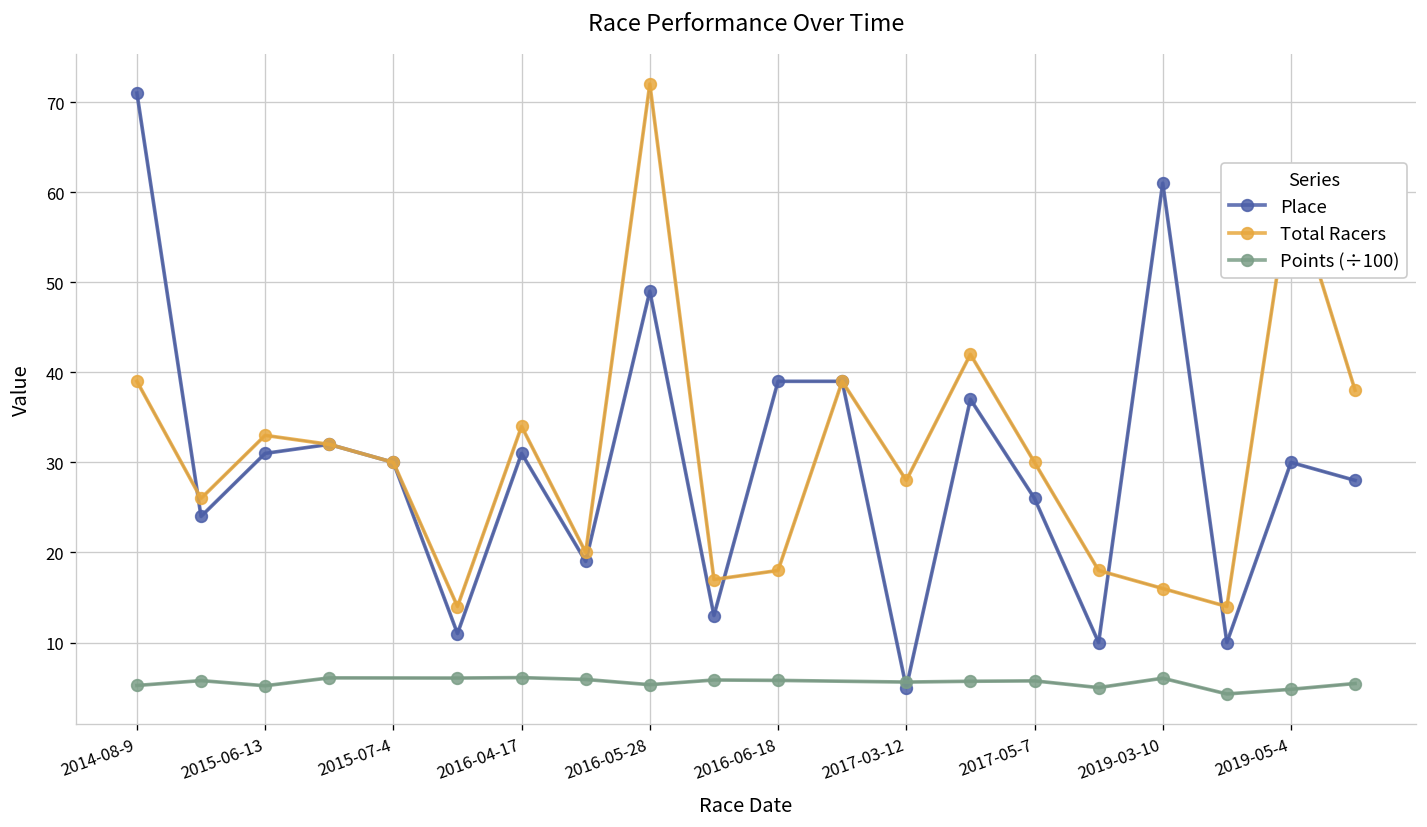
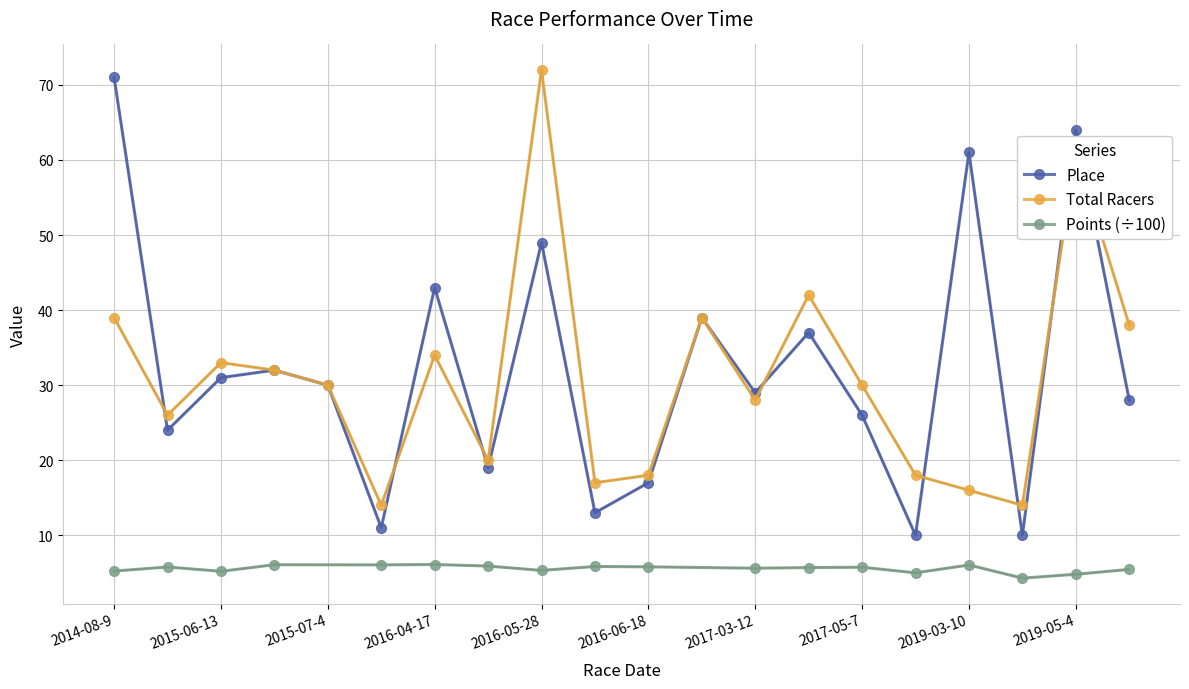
  {
    "Place": {
      "2014-08-9": 71,
      "2015-06-13": 31,
-     "2016-04-17": 31,
+     "2016-04-17": 43,
      "2016-05-28": 49,
-     "2016-06-18": 39,
-     "2017-03-12": 5,
+     "2016-06-18": 17,
+     "2017-03-12": 29,
      "2017-05-7": 26,
      "2019-03-10": 61,
-     "2019-05-4": 30
+     "2019-05-4": 64
    },
    "Total Racers": {
      "2014-08-9": 39,
      "2015-06-13": 33,
      "2016-04-17": 34,
      "2016-05-28": 72,
      "2016-06-18": 18,
      "2017-03-12": 28,
      "2017-05-7": 30,
      "2019-03-10": 16
    },
    "Points (÷100)": {
      "2014-08-9": 5,
      "2015-06-13": 5,
      "2016-04-17": 6,
      "2016-05-28": 5,
      "2016-06-18": 6,
      "2017-03-12": 6,
      "2017-05-7": 6,
      "2019-03-10": 6,
      "2019-05-4": 5
    }
  }
